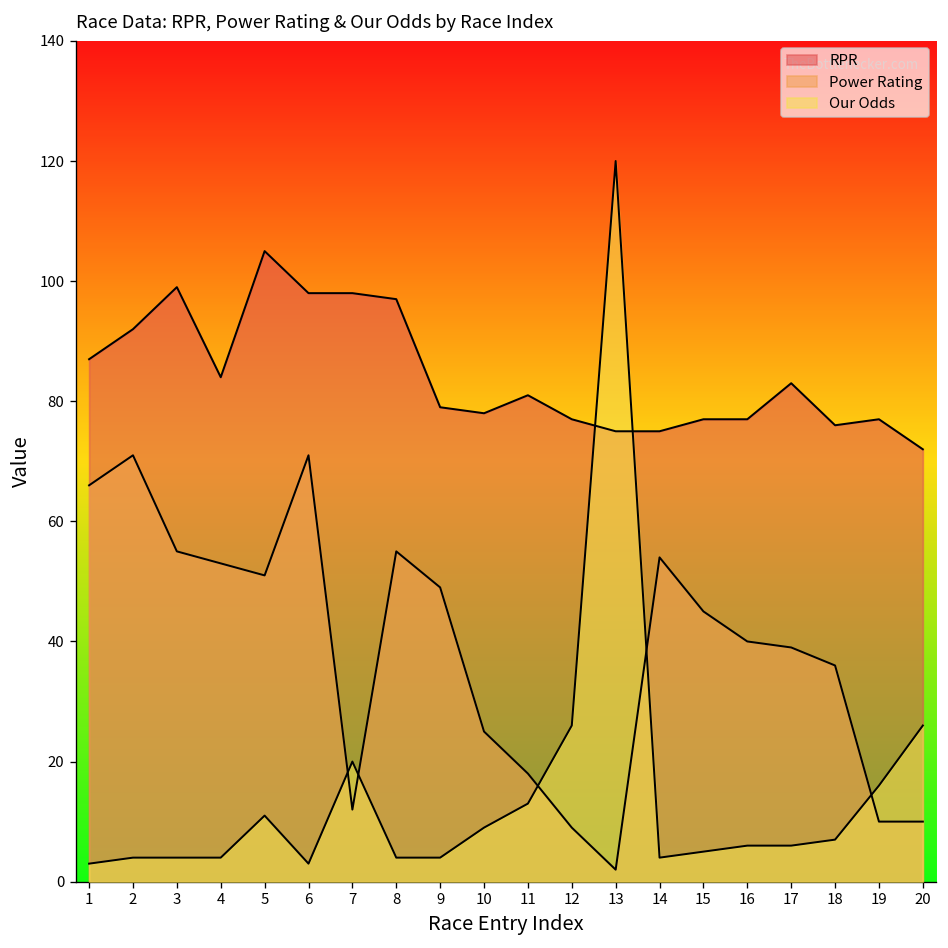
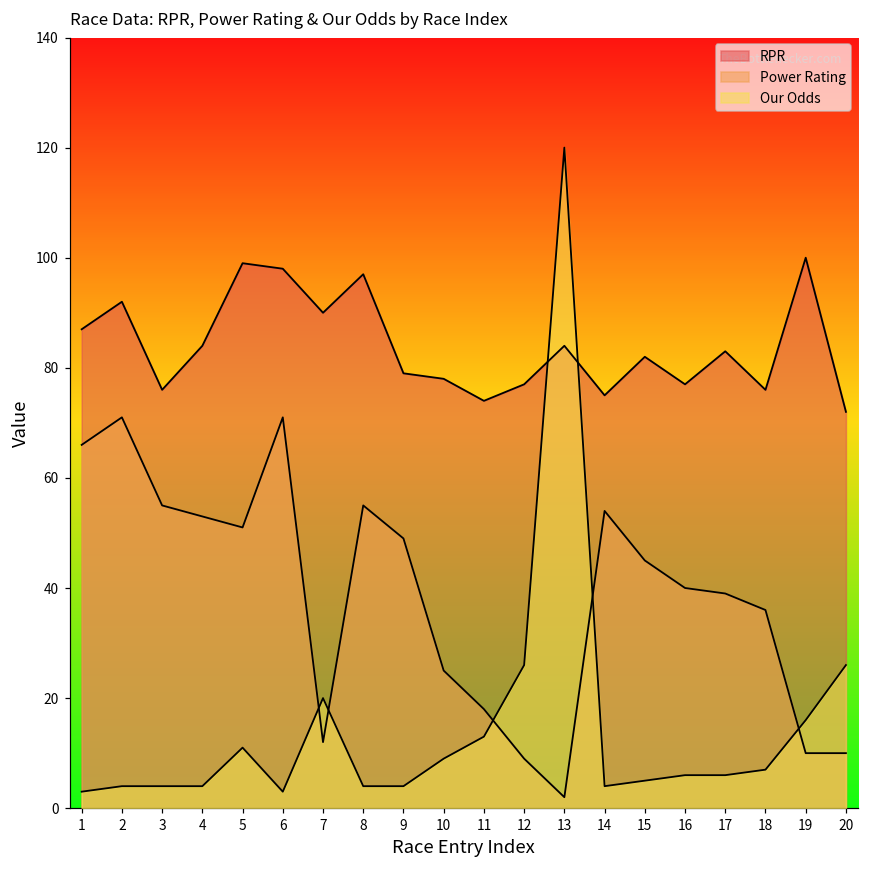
  {
    "RPR": {
      "1": 87,
      "2": 92,
-     "3": 99,
+     "3": 76,
      "4": 84,
-     "5": 105,
+     "5": 99,
      "6": 98,
-     "7": 98,
+     "7": 90,
      "8": 97,
      "9": 79,
      "10": 78,
-     "11": 81,
+     "11": 74,
      "12": 77,
-     "13": 75,
+     "13": 84,
      "14": 75,
-     "15": 77,
+     "15": 82,
      "16": 77,
      "17": 83,
      "18": 76,
-     "19": 77,
+     "19": 100,
      "20": 72
    }
  }
